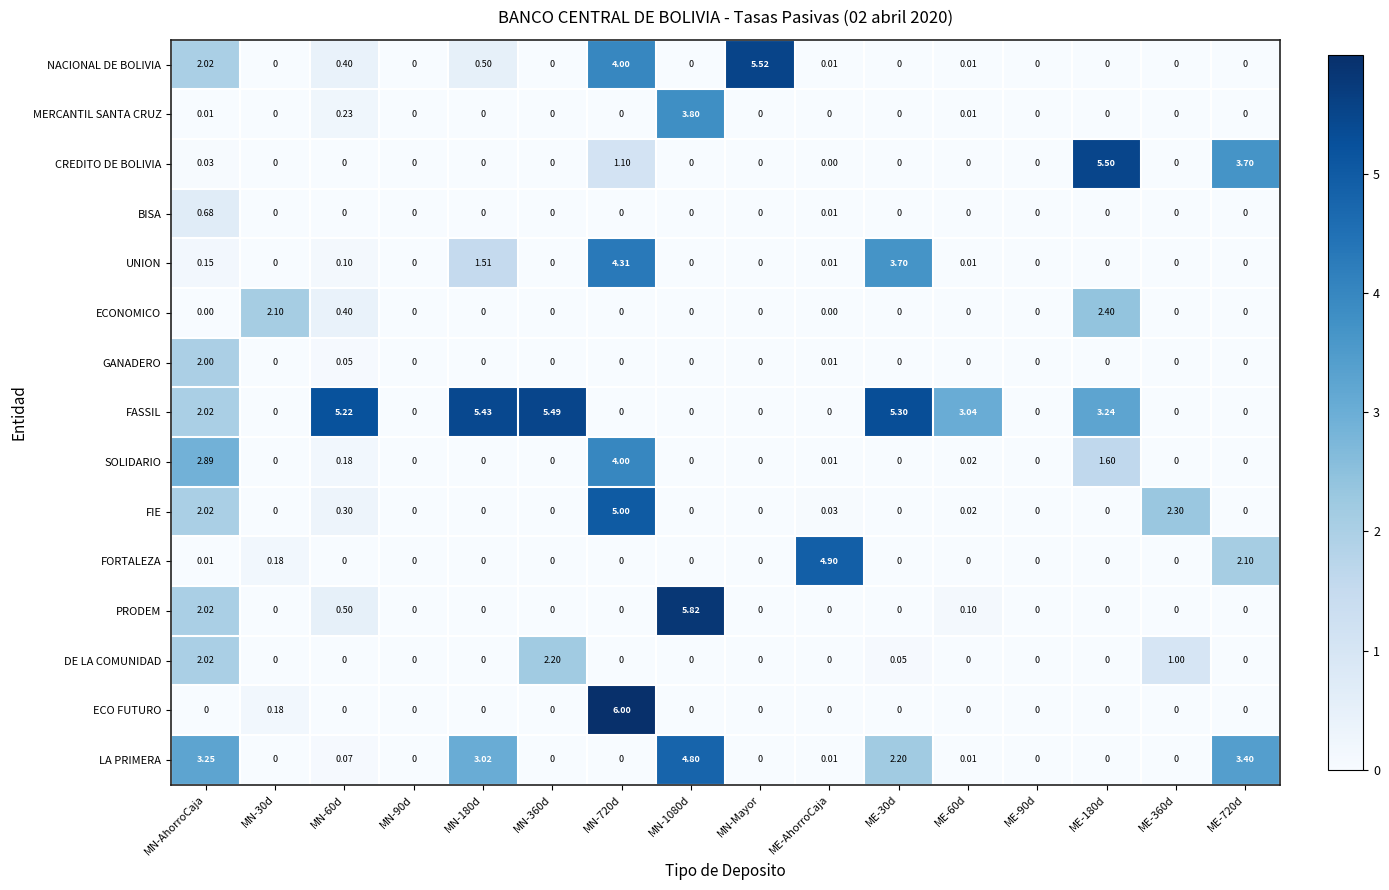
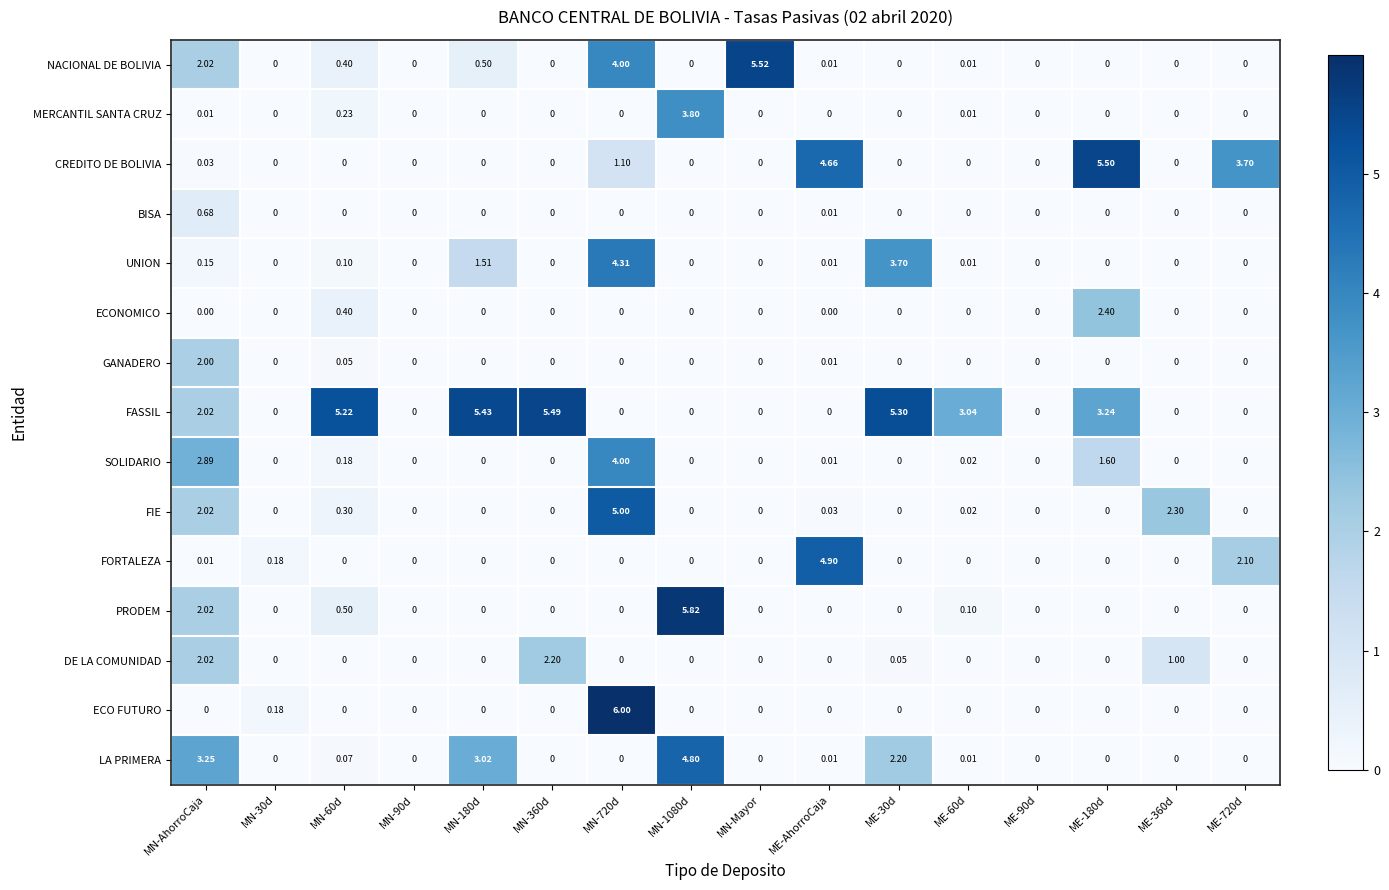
  {
    "CREDITO DE BOLIVIA": {
      "MN-AhorroCaja": 0.03,
      "MN-30d": 0,
      "MN-60d": 0,
      "MN-90d": 0,
      "MN-180d": 0,
      "MN-360d": 0,
      "MN-720d": 1.10,
      "MN-1080d": 0,
      "MN-Mayor": 0,
-     "ME-AhorroCaja": 0.00,
+     "ME-AhorroCaja": 4.66,
      "ME-30d": 0,
      "ME-60d": 0,
      "ME-90d": 0,
      "ME-180d": 5.50,
      "ME-360d": 0,
      "ME-720d": 3.70
    },
    "ECONOMICO": {
      "MN-AhorroCaja": 0.00,
-     "MN-30d": 2.10,
+     "MN-30d": 0,
      "MN-60d": 0.40,
      "MN-90d": 0,
      "MN-180d": 0,
      "MN-360d": 0,
      "MN-720d": 0,
      "MN-1080d": 0,
      "MN-Mayor": 0,
      "ME-AhorroCaja": 0.00,
      "ME-30d": 0,
      "ME-60d": 0,
      "ME-90d": 0,
      "ME-180d": 2.40,
      "ME-360d": 0,
      "ME-720d": 0
    },
    "LA PRIMERA": {
      "MN-AhorroCaja": 3.25,
      "MN-30d": 0,
      "MN-60d": 0.07,
      "MN-90d": 0,
      "MN-180d": 3.02,
      "MN-360d": 0,
      "MN-720d": 0,
      "MN-1080d": 4.80,
      "MN-Mayor": 0,
      "ME-AhorroCaja": 0.01,
      "ME-30d": 2.20,
      "ME-60d": 0.01,
      "ME-90d": 0,
      "ME-180d": 0,
      "ME-360d": 0,
-     "ME-720d": 3.40
+     "ME-720d": 0
    }
  }
